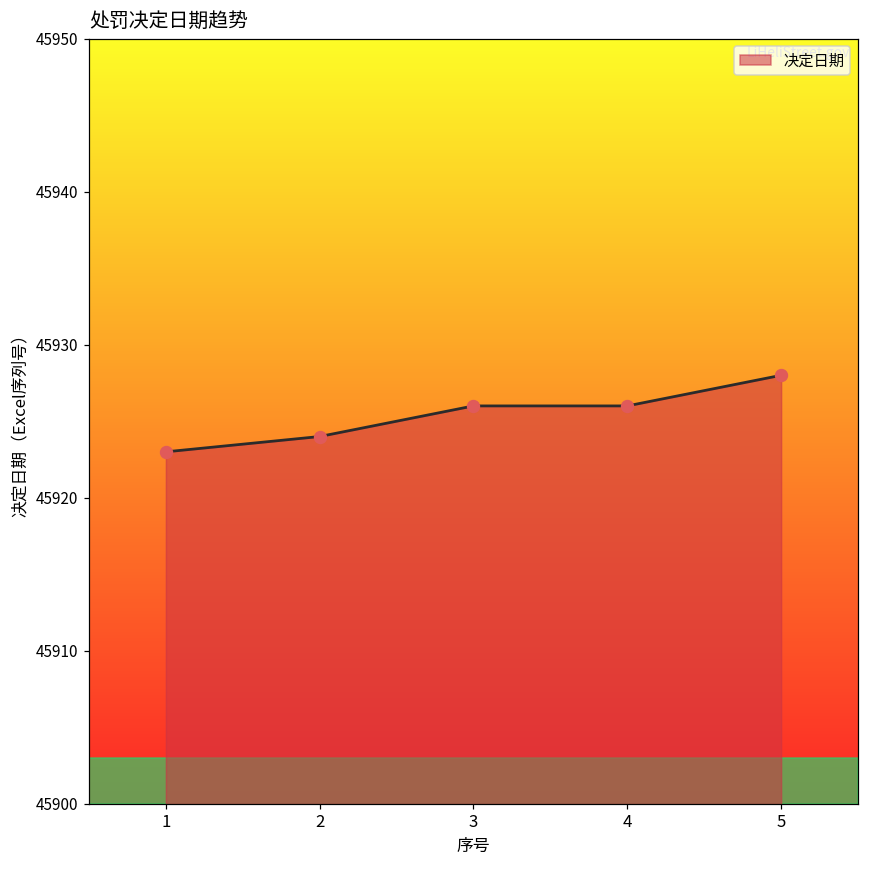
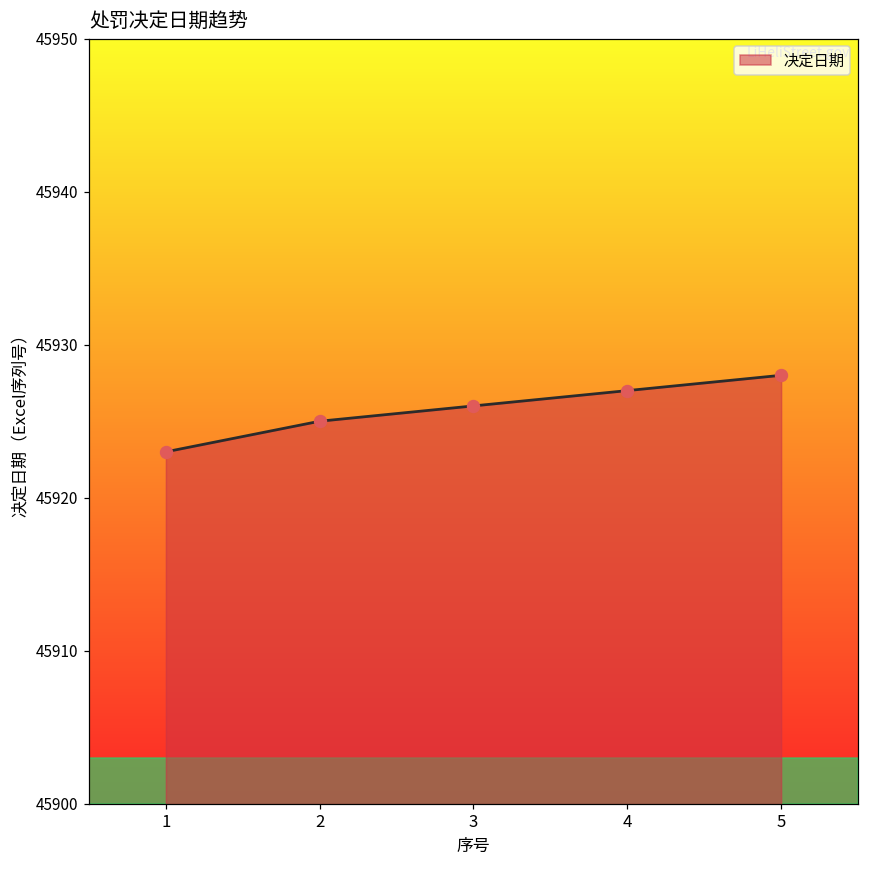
  {
    "1": 45923,
-   "2": 45924,
+   "2": 45925,
    "3": 45926,
-   "4": 45926,
+   "4": 45927,
    "5": 45928
  }
